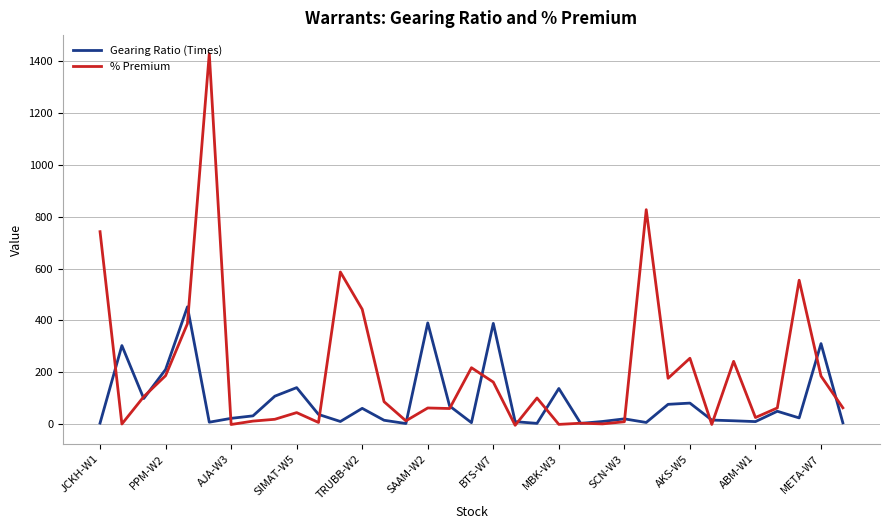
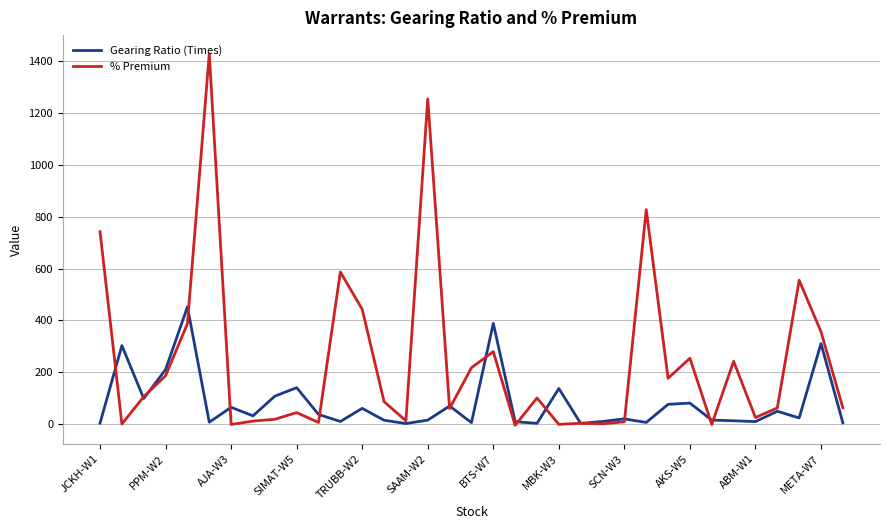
  {
    "Gearing Ratio (Times)": {
      "JCKH-W1": 0,
      "PPM-W2": 210,
-     "AJA-W3": 20,
+     "AJA-W3": 60,
      "SIMAT-W5": 140,
      "TRUBB-W2": 60,
-     "SAAM-W2": 390,
+     "SAAM-W2": 10,
      "BTS-W7": 390,
      "MBK-W3": 140,
      "SCN-W3": 20,
      "AKS-W5": 80,
      "ABM-W1": 10,
      "META-W7": 310
    },
    "% Premium": {
      "JCKH-W1": 740,
      "PPM-W2": 190,
      "AJA-W3": 0,
      "SIMAT-W5": 40,
      "TRUBB-W2": 440,
-     "SAAM-W2": 60,
-     "BTS-W7": 160,
+     "SAAM-W2": 1260,
+     "BTS-W7": 280,
      "MBK-W3": 0,
      "SCN-W3": 10,
      "AKS-W5": 250,
      "ABM-W1": 20,
-     "META-W7": 180
+     "META-W7": 360
    }
  }
